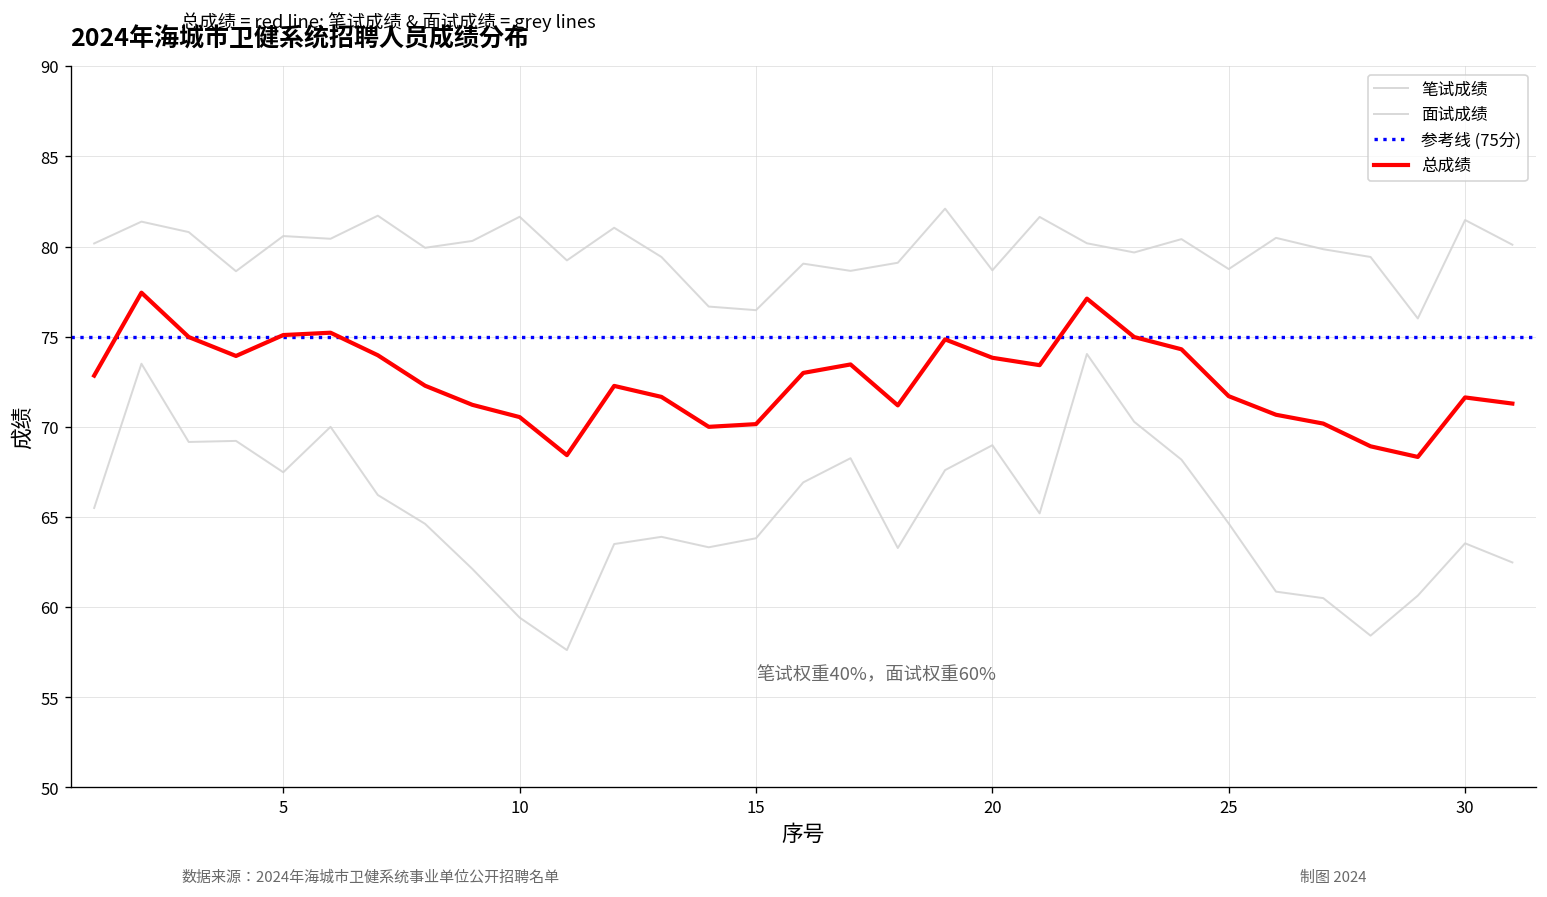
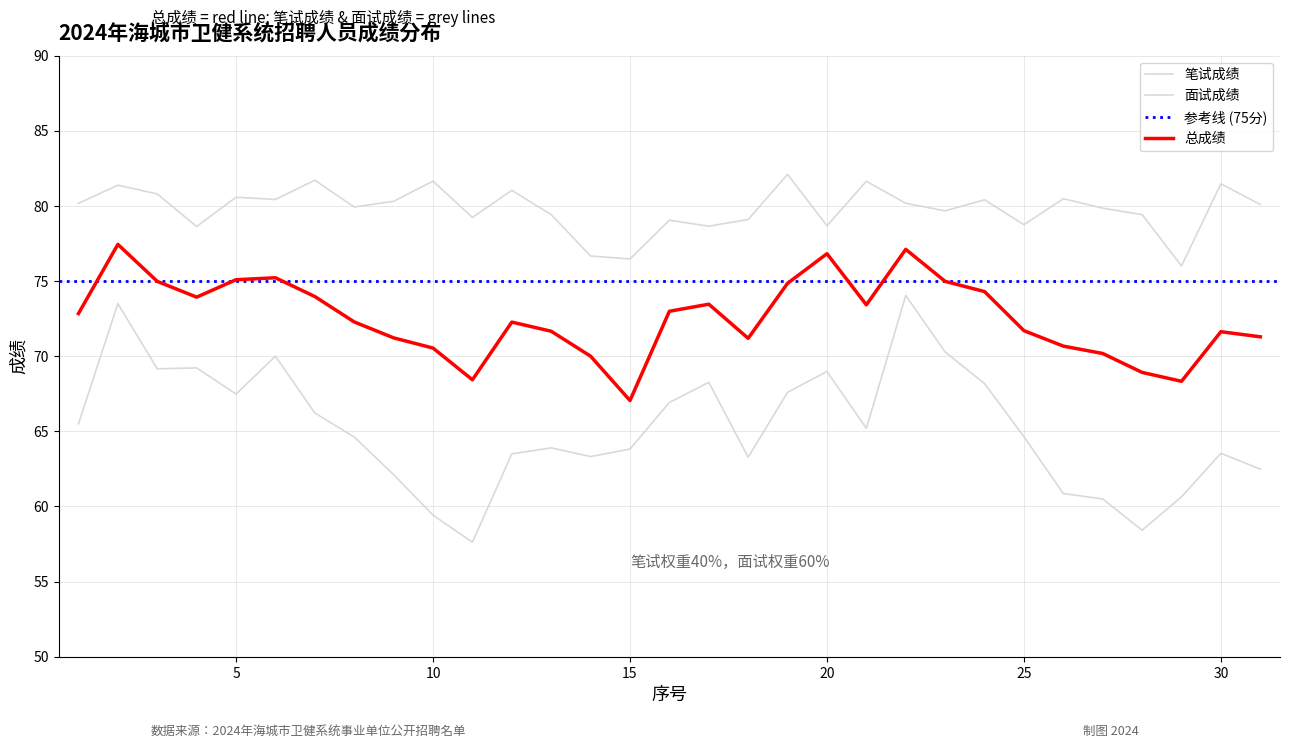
  {
    "总成绩": {
      "5": 75.1,
      "10": 70.5,
-     "15": 70.2,
-     "20": 73.8,
+     "15": 67.1,
+     "20": 76.8,
      "25": 71.7,
      "30": 71.6
    }
  }
